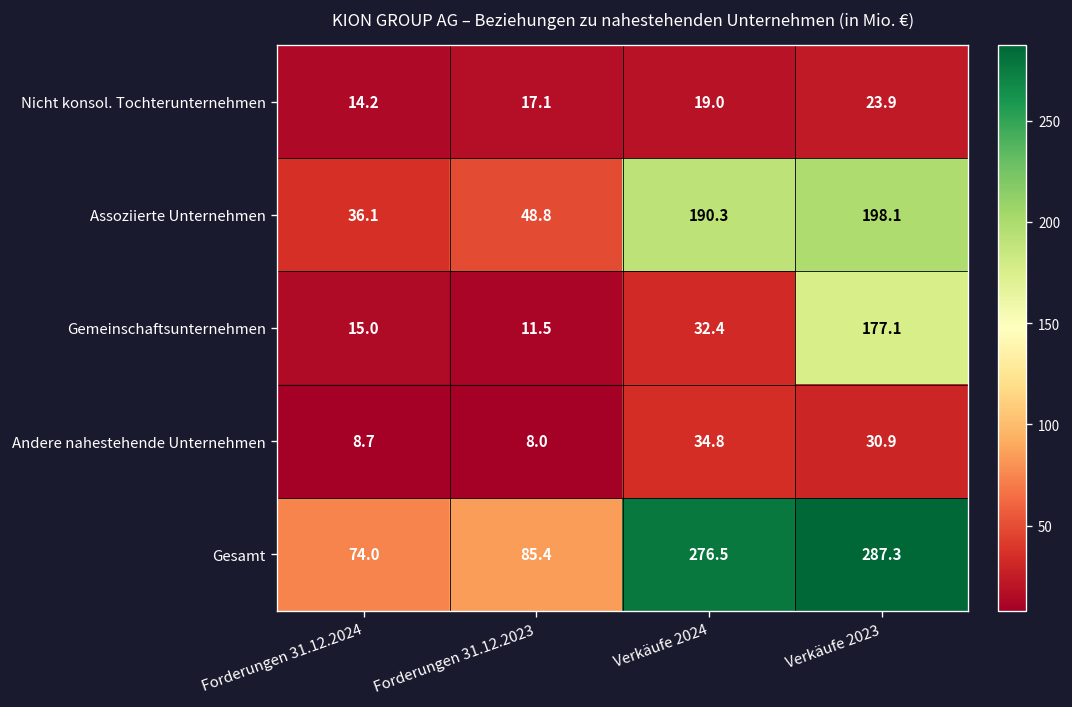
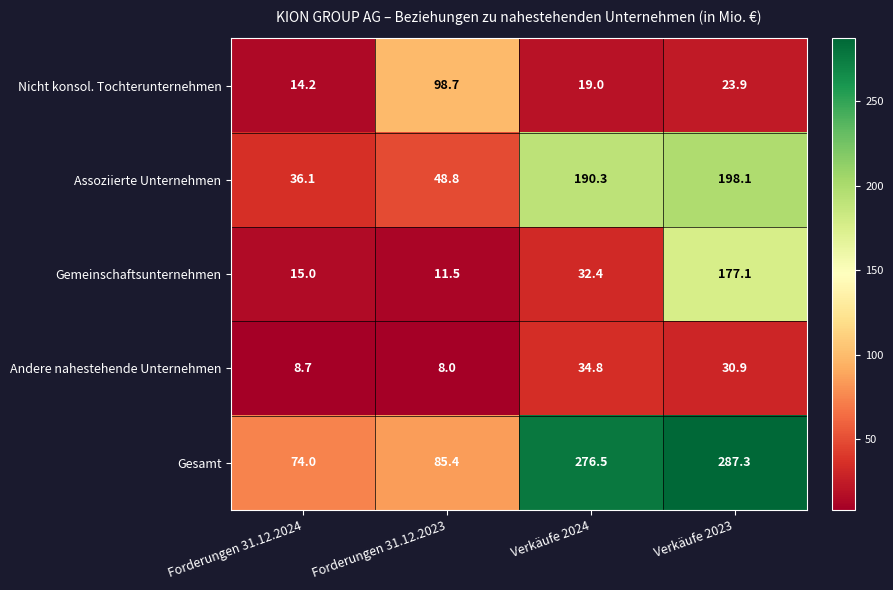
  {
    "Nicht konsol. Tochterunternehmen": {
      "Forderungen 31.12.2024": 14.2,
-     "Forderungen 31.12.2023": 17.1,
+     "Forderungen 31.12.2023": 98.7,
      "Verkäufe 2024": 19.0,
      "Verkäufe 2023": 23.9
    },
    "Assoziierte Unternehmen": {
      "Forderungen 31.12.2024": 36.1,
      "Forderungen 31.12.2023": 48.8,
      "Verkäufe 2024": 190.3,
      "Verkäufe 2023": 198.1
    },
    "Gemeinschaftsunternehmen": {
      "Forderungen 31.12.2024": 15.0,
      "Forderungen 31.12.2023": 11.5,
      "Verkäufe 2024": 32.4,
      "Verkäufe 2023": 177.1
    },
    "Andere nahestehende Unternehmen": {
      "Forderungen 31.12.2024": 8.7,
      "Forderungen 31.12.2023": 8.0,
      "Verkäufe 2024": 34.8,
      "Verkäufe 2023": 30.9
    },
    "Gesamt": {
      "Forderungen 31.12.2024": 74.0,
      "Forderungen 31.12.2023": 85.4,
      "Verkäufe 2024": 276.5,
      "Verkäufe 2023": 287.3
    }
  }
